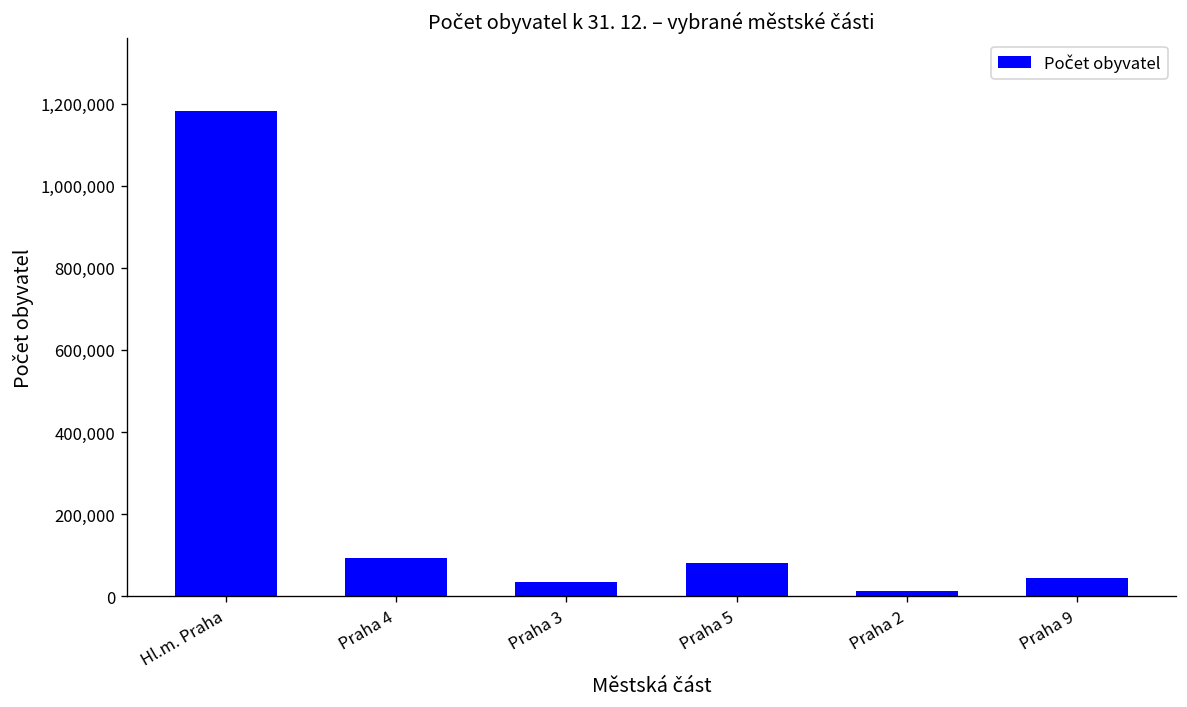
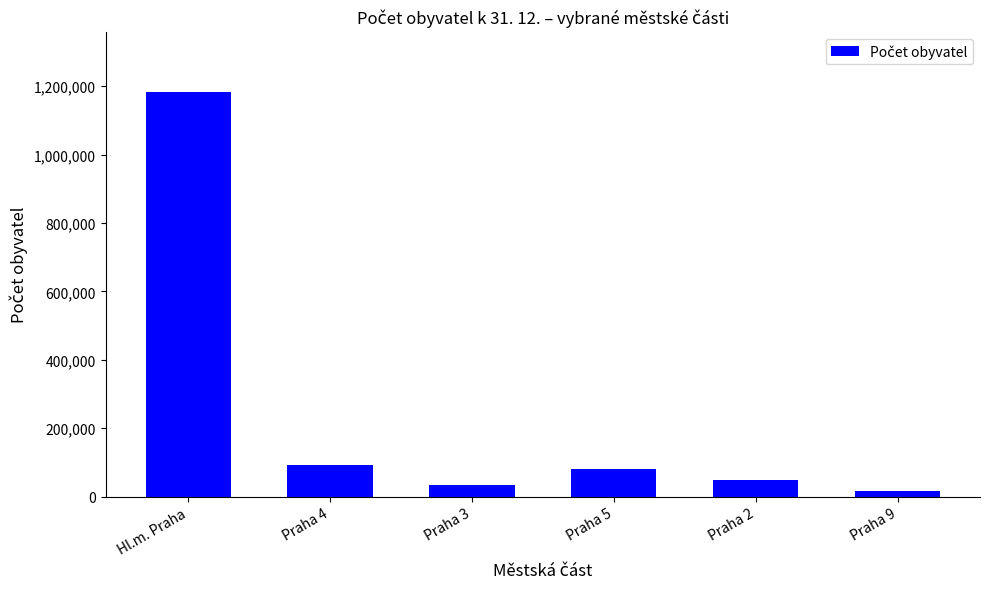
  {
    "Hl.m. Praha": "1,180,000",
    "Praha 4": "90,000",
    "Praha 3": "40,000",
    "Praha 5": "80,000",
-   "Praha 2": "10,000",
-   "Praha 9": "40,000"
+   "Praha 2": "50,000",
+   "Praha 9": "20,000"
  }
